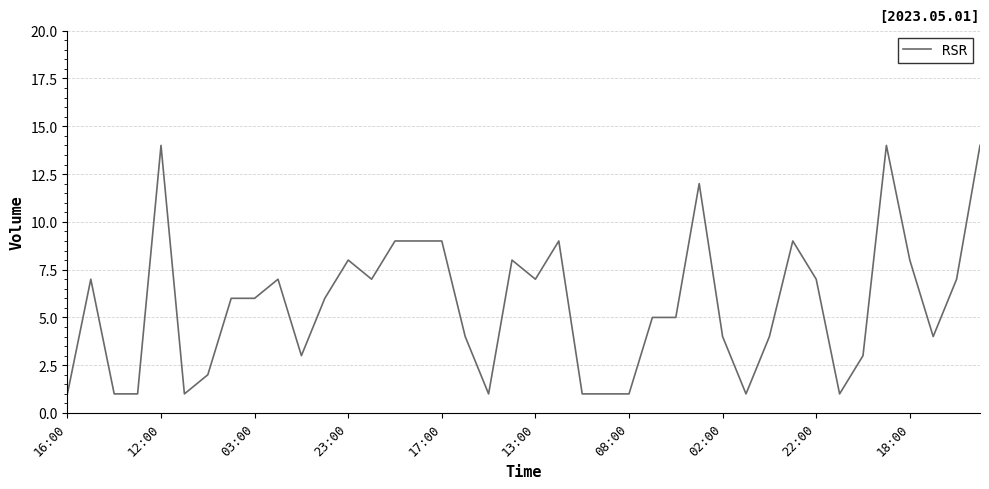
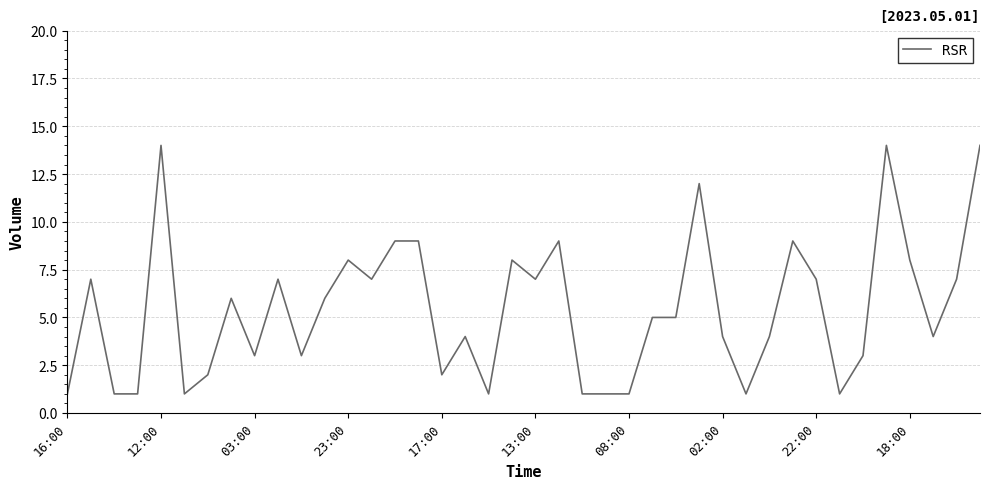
  {
    "16:00": 1,
    "12:00": 14,
-   "03:00": 6,
+   "03:00": 3,
    "23:00": 8,
-   "17:00": 9,
+   "17:00": 2,
    "13:00": 7,
    "08:00": 1,
    "02:00": 4,
    "22:00": 7,
    "18:00": 8
  }
